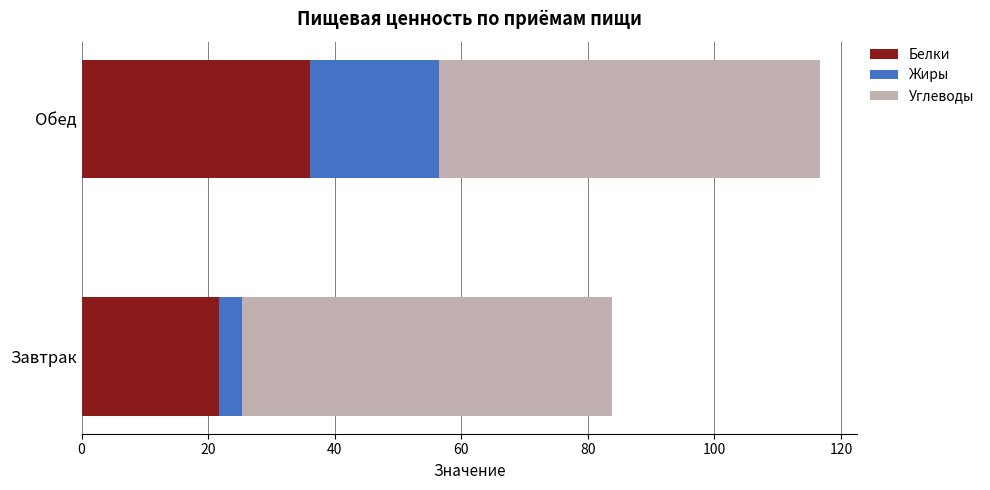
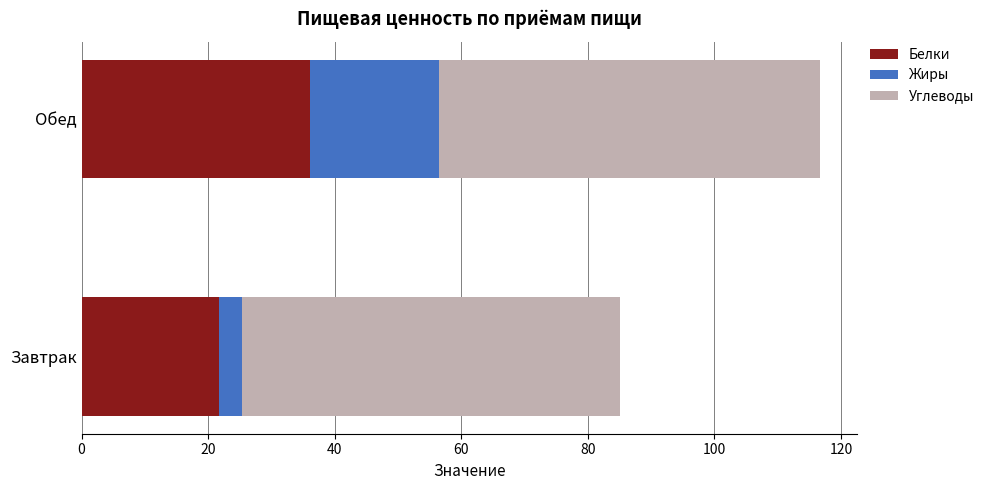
  {
    "Белки": {
      "Обед": 36,
      "Завтрак": 22
    },
    "Жиры": {
      "Обед": 20,
      "Завтрак": 4
    },
    "Углеводы": {
      "Обед": 60,
-     "Завтрак": 58
+     "Завтрак": 60
    }
  }
